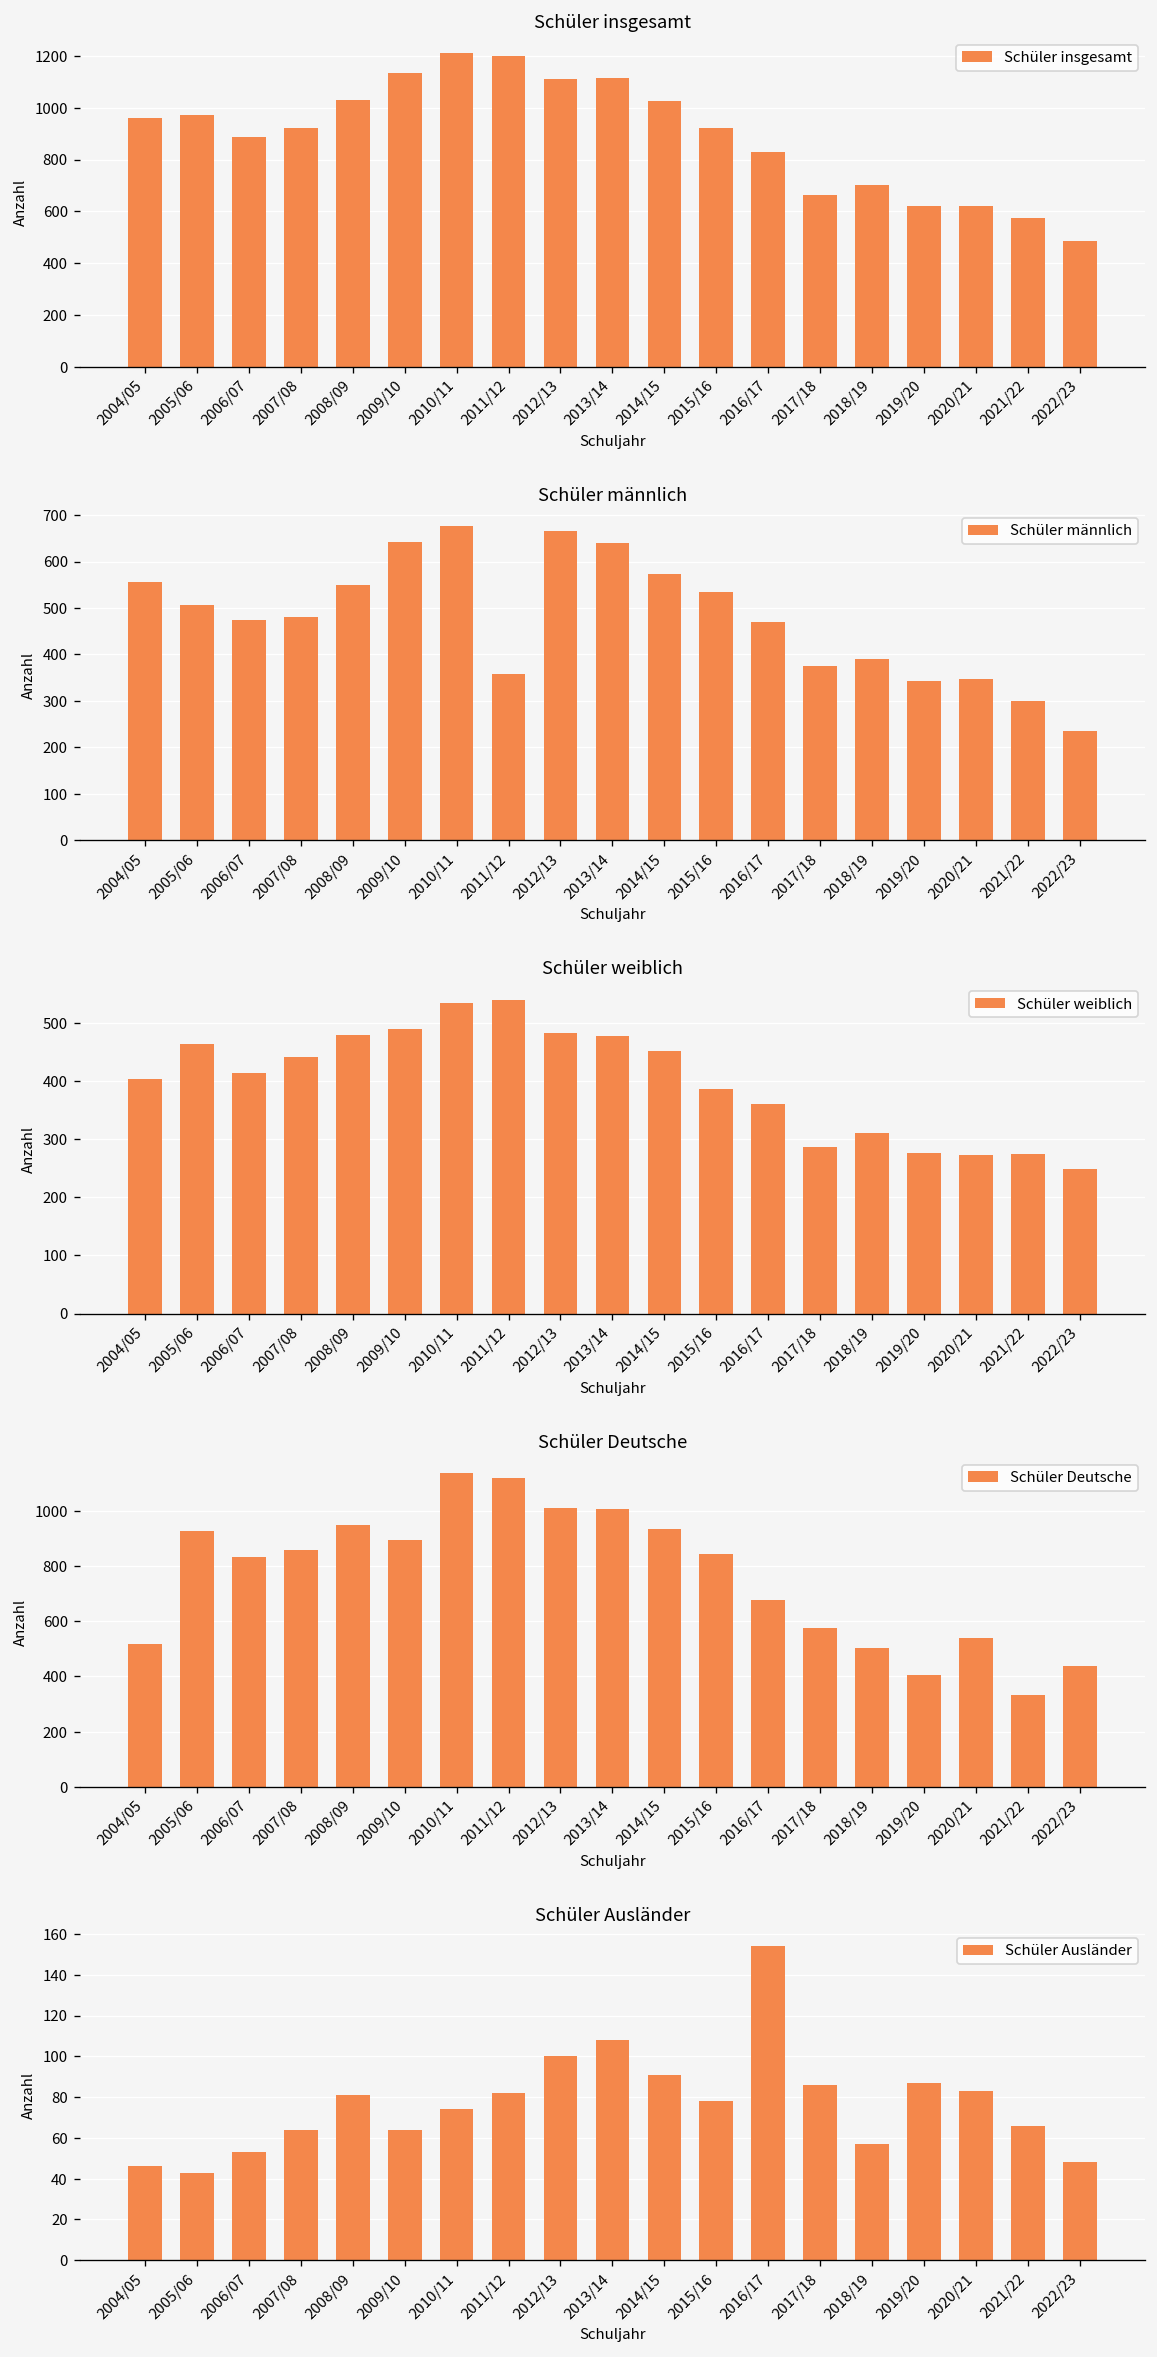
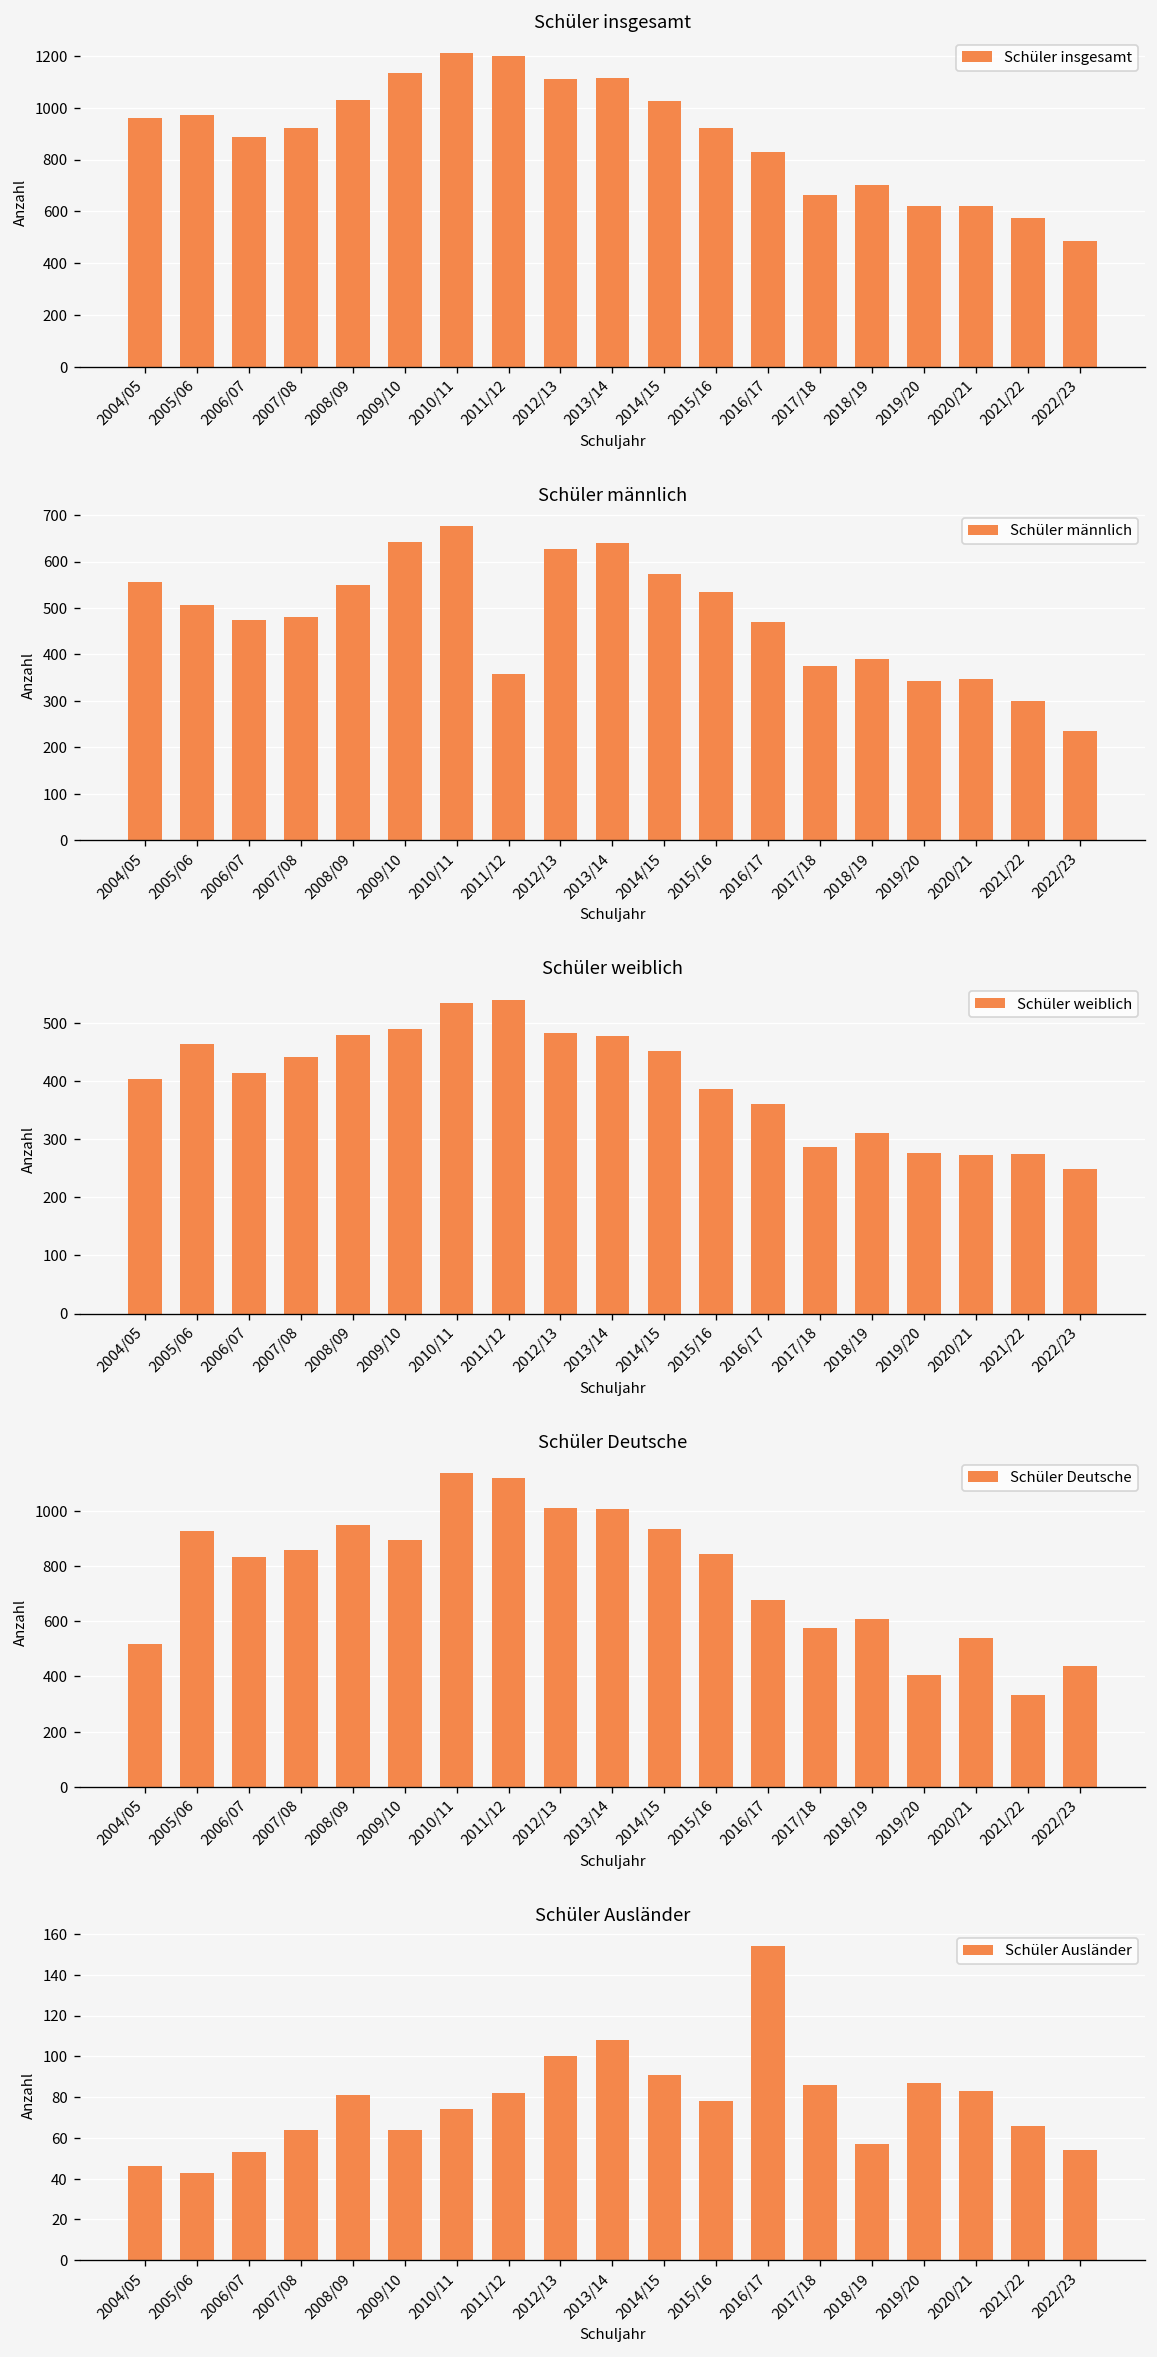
  {
    "Schüler insgesamt": {
      "2004/05": 960,
      "2005/06": 970,
      "2006/07": 890,
      "2007/08": 920,
      "2008/09": 1030,
      "2009/10": 1130,
      "2010/11": 1210,
      "2011/12": 1200,
      "2012/13": 1110,
      "2013/14": 1120,
      "2014/15": 1030,
      "2015/16": 920,
      "2016/17": 830,
      "2017/18": 660,
      "2018/19": 700,
      "2019/20": 620,
      "2020/21": 620,
      "2021/22": 580,
      "2022/23": 490
    },
    "Schüler männlich": {
      "2004/05": 560,
      "2005/06": 510,
      "2006/07": 470,
      "2007/08": 480,
      "2008/09": 550,
      "2009/10": 640,
      "2010/11": 680,
      "2011/12": 360,
-     "2012/13": 670,
+     "2012/13": 630,
      "2013/14": 640,
      "2014/15": 570,
      "2015/16": 540,
      "2016/17": 470,
      "2017/18": 380,
      "2018/19": 390,
      "2019/20": 340,
      "2020/21": 350,
      "2021/22": 300,
      "2022/23": 240
    },
    "Schüler weiblich": {
      "2004/05": 400,
      "2005/06": 460,
      "2006/07": 410,
      "2007/08": 440,
      "2008/09": 480,
      "2009/10": 490,
      "2010/11": 540,
      "2011/12": 540,
      "2012/13": 480,
      "2013/14": 480,
      "2014/15": 450,
      "2015/16": 390,
      "2016/17": 360,
      "2017/18": 290,
      "2018/19": 310,
      "2019/20": 280,
      "2020/21": 270,
      "2021/22": 280,
      "2022/23": 250
    },
    "Schüler Deutsche": {
      "2004/05": 520,
      "2005/06": 930,
      "2006/07": 830,
      "2007/08": 860,
      "2008/09": 950,
      "2009/10": 890,
      "2010/11": 1140,
      "2011/12": 1120,
      "2012/13": 1010,
      "2013/14": 1010,
      "2014/15": 930,
      "2015/16": 840,
      "2016/17": 680,
      "2017/18": 580,
-     "2018/19": 500,
+     "2018/19": 610,
      "2019/20": 410,
      "2020/21": 540,
      "2021/22": 330,
      "2022/23": 440
    },
    "Schüler Ausländer": {
      "2004/05": 46,
      "2005/06": 43,
      "2006/07": 53,
      "2007/08": 64,
      "2008/09": 81,
      "2009/10": 64,
      "2010/11": 74,
      "2011/12": 82,
      "2012/13": 100,
      "2013/14": 108,
      "2014/15": 91,
      "2015/16": 78,
      "2016/17": 154,
      "2017/18": 86,
      "2018/19": 57,
      "2019/20": 87,
      "2020/21": 83,
      "2021/22": 66,
-     "2022/23": 48
+     "2022/23": 54
    }
  }
